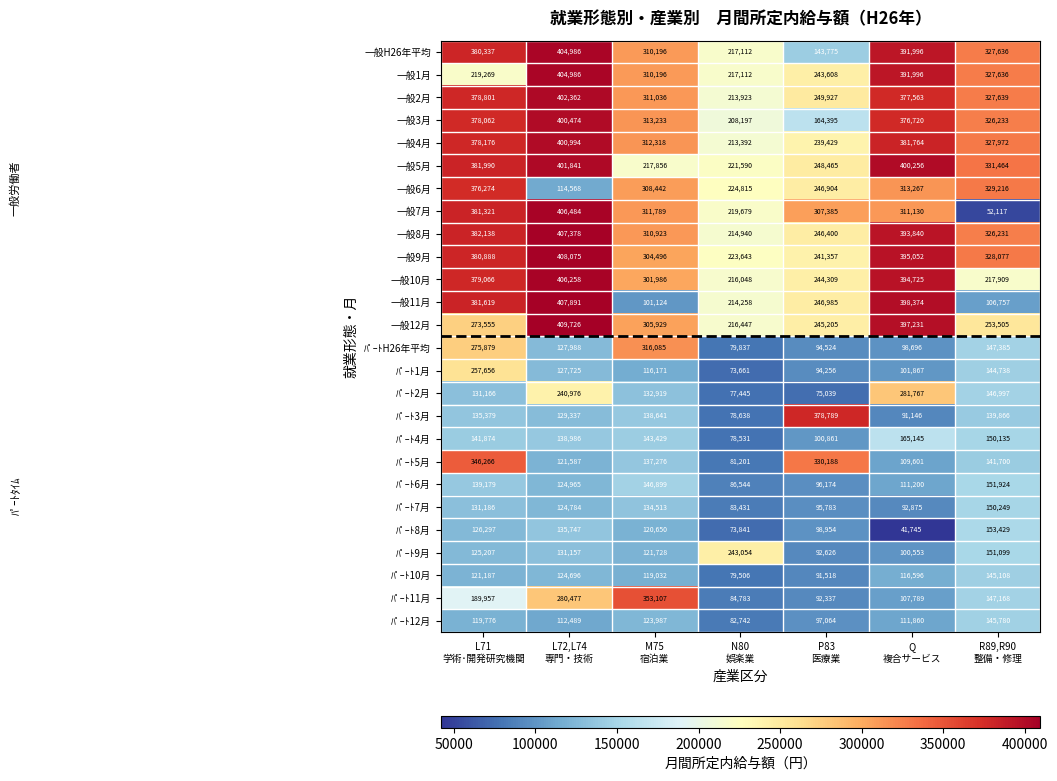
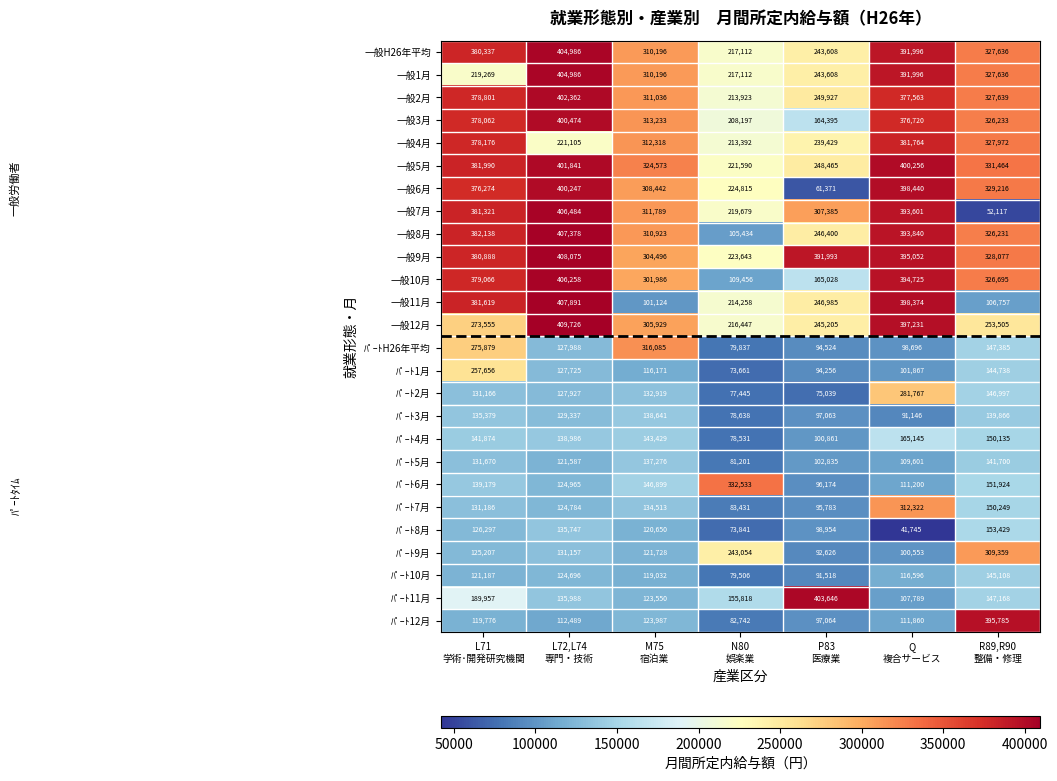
  {
    "一般H26年平均": {
      "L71 学術･開発研究機関": "380,337",
      "L72,L74 専門・技術": "404,986",
      "M75 宿泊業": "310,196",
      "N80 娯楽業": "217,112",
-     "P83 医療業": "143,775",
+     "P83 医療業": "243,608",
      "Q 複合サービス": "391,996",
      "R89,R90 整備・修理": "327,636"
    },
    "一般1月": {
      "L71 学術･開発研究機関": "219,269",
      "L72,L74 専門・技術": "404,986",
      "M75 宿泊業": "310,196",
      "N80 娯楽業": "217,112",
      "P83 医療業": "243,608",
      "Q 複合サービス": "391,996",
      "R89,R90 整備・修理": "327,636"
    },
    "一般2月": {
      "L71 学術･開発研究機関": "378,801",
      "L72,L74 専門・技術": "402,362",
      "M75 宿泊業": "311,036",
      "N80 娯楽業": "213,923",
      "P83 医療業": "249,927",
      "Q 複合サービス": "377,563",
      "R89,R90 整備・修理": "327,639"
    },
    "一般3月": {
      "L71 学術･開発研究機関": "378,062",
      "L72,L74 専門・技術": "400,474",
      "M75 宿泊業": "313,233",
      "N80 娯楽業": "208,197",
      "P83 医療業": "164,395",
      "Q 複合サービス": "376,720",
      "R89,R90 整備・修理": "326,233"
    },
    "一般4月": {
      "L71 学術･開発研究機関": "378,176",
-     "L72,L74 専門・技術": "400,994",
+     "L72,L74 専門・技術": "221,105",
      "M75 宿泊業": "312,318",
      "N80 娯楽業": "213,392",
      "P83 医療業": "239,429",
      "Q 複合サービス": "381,764",
      "R89,R90 整備・修理": "327,972"
    },
    "一般5月": {
      "L71 学術･開発研究機関": "381,990",
      "L72,L74 専門・技術": "401,841",
-     "M75 宿泊業": "217,856",
+     "M75 宿泊業": "324,573",
      "N80 娯楽業": "221,590",
      "P83 医療業": "248,465",
      "Q 複合サービス": "400,256",
      "R89,R90 整備・修理": "331,464"
    },
    "一般6月": {
      "L71 学術･開発研究機関": "376,274",
-     "L72,L74 専門・技術": "114,568",
+     "L72,L74 専門・技術": "400,247",
      "M75 宿泊業": "308,442",
      "N80 娯楽業": "224,815",
-     "P83 医療業": "246,904",
-     "Q 複合サービス": "313,267",
+     "P83 医療業": "61,371",
+     "Q 複合サービス": "398,440",
      "R89,R90 整備・修理": "329,216"
    },
    "一般7月": {
      "L71 学術･開発研究機関": "381,321",
      "L72,L74 専門・技術": "406,484",
      "M75 宿泊業": "311,789",
      "N80 娯楽業": "219,679",
      "P83 医療業": "307,385",
-     "Q 複合サービス": "311,130",
+     "Q 複合サービス": "393,601",
      "R89,R90 整備・修理": "52,117"
    },
    "一般8月": {
      "L71 学術･開発研究機関": "382,138",
      "L72,L74 専門・技術": "407,378",
      "M75 宿泊業": "310,923",
-     "N80 娯楽業": "214,940",
+     "N80 娯楽業": "105,434",
      "P83 医療業": "246,400",
      "Q 複合サービス": "393,840",
      "R89,R90 整備・修理": "326,231"
    },
    "一般9月": {
      "L71 学術･開発研究機関": "380,888",
      "L72,L74 専門・技術": "408,075",
      "M75 宿泊業": "304,496",
      "N80 娯楽業": "223,643",
-     "P83 医療業": "241,357",
+     "P83 医療業": "391,993",
      "Q 複合サービス": "395,052",
      "R89,R90 整備・修理": "328,077"
    },
    "一般10月": {
      "L71 学術･開発研究機関": "379,066",
      "L72,L74 専門・技術": "406,258",
      "M75 宿泊業": "301,986",
-     "N80 娯楽業": "216,048",
-     "P83 医療業": "244,309",
+     "N80 娯楽業": "109,456",
+     "P83 医療業": "165,028",
      "Q 複合サービス": "394,725",
-     "R89,R90 整備・修理": "217,909"
+     "R89,R90 整備・修理": "326,695"
    },
    "一般11月": {
      "L71 学術･開発研究機関": "381,619",
      "L72,L74 専門・技術": "407,891",
      "M75 宿泊業": "101,124",
      "N80 娯楽業": "214,258",
      "P83 医療業": "246,985",
      "Q 複合サービス": "398,374",
      "R89,R90 整備・修理": "106,757"
    },
    "一般12月": {
      "L71 学術･開発研究機関": "273,555",
      "L72,L74 専門・技術": "409,726",
      "M75 宿泊業": "305,929",
      "N80 娯楽業": "216,447",
      "P83 医療業": "245,205",
      "Q 複合サービス": "397,231",
      "R89,R90 整備・修理": "253,505"
    },
    "ﾊﾟｰﾄH26年平均": {
      "L71 学術･開発研究機関": "275,879",
      "L72,L74 専門・技術": "127,988",
      "M75 宿泊業": "316,085",
      "N80 娯楽業": "79,837",
      "P83 医療業": "94,524",
      "Q 複合サービス": "98,696",
      "R89,R90 整備・修理": "147,385"
    },
    "ﾊﾟｰﾄ1月": {
      "L71 学術･開発研究機関": "257,656",
      "L72,L74 専門・技術": "127,725",
      "M75 宿泊業": "116,171",
      "N80 娯楽業": "73,661",
      "P83 医療業": "94,256",
      "Q 複合サービス": "101,867",
      "R89,R90 整備・修理": "144,738"
    },
    "ﾊﾟｰﾄ2月": {
      "L71 学術･開発研究機関": "131,166",
-     "L72,L74 専門・技術": "240,976",
+     "L72,L74 専門・技術": "127,927",
      "M75 宿泊業": "132,919",
      "N80 娯楽業": "77,445",
      "P83 医療業": "75,039",
      "Q 複合サービス": "281,767",
      "R89,R90 整備・修理": "146,997"
    },
    "ﾊﾟｰﾄ3月": {
      "L71 学術･開発研究機関": "135,379",
      "L72,L74 専門・技術": "129,337",
      "M75 宿泊業": "138,641",
      "N80 娯楽業": "78,638",
-     "P83 医療業": "378,789",
+     "P83 医療業": "97,063",
      "Q 複合サービス": "91,146",
      "R89,R90 整備・修理": "139,866"
    },
    "ﾊﾟｰﾄ4月": {
      "L71 学術･開発研究機関": "141,874",
      "L72,L74 専門・技術": "138,986",
      "M75 宿泊業": "143,429",
      "N80 娯楽業": "78,531",
      "P83 医療業": "100,861",
      "Q 複合サービス": "165,145",
      "R89,R90 整備・修理": "150,135"
    },
    "ﾊﾟｰﾄ5月": {
-     "L71 学術･開発研究機関": "346,266",
+     "L71 学術･開発研究機関": "131,670",
      "L72,L74 専門・技術": "121,587",
      "M75 宿泊業": "137,276",
      "N80 娯楽業": "81,201",
-     "P83 医療業": "330,188",
+     "P83 医療業": "102,835",
      "Q 複合サービス": "109,601",
      "R89,R90 整備・修理": "141,700"
    },
    "ﾊﾟｰﾄ6月": {
      "L71 学術･開発研究機関": "139,179",
      "L72,L74 専門・技術": "124,965",
      "M75 宿泊業": "146,899",
-     "N80 娯楽業": "86,544",
+     "N80 娯楽業": "332,533",
      "P83 医療業": "96,174",
      "Q 複合サービス": "111,200",
      "R89,R90 整備・修理": "151,924"
    },
    "ﾊﾟｰﾄ7月": {
      "L71 学術･開発研究機関": "131,186",
      "L72,L74 専門・技術": "124,784",
      "M75 宿泊業": "134,513",
      "N80 娯楽業": "83,431",
      "P83 医療業": "95,783",
-     "Q 複合サービス": "92,875",
+     "Q 複合サービス": "312,322",
      "R89,R90 整備・修理": "150,249"
    },
    "ﾊﾟｰﾄ8月": {
      "L71 学術･開発研究機関": "126,297",
      "L72,L74 専門・技術": "135,747",
      "M75 宿泊業": "120,650",
      "N80 娯楽業": "73,841",
      "P83 医療業": "98,954",
      "Q 複合サービス": "41,745",
      "R89,R90 整備・修理": "153,429"
    },
    "ﾊﾟｰﾄ9月": {
      "L71 学術･開発研究機関": "125,207",
      "L72,L74 専門・技術": "131,157",
      "M75 宿泊業": "121,728",
      "N80 娯楽業": "243,054",
      "P83 医療業": "92,626",
      "Q 複合サービス": "100,553",
-     "R89,R90 整備・修理": "151,099"
+     "R89,R90 整備・修理": "309,359"
    },
    "ﾊﾟｰﾄ10月": {
      "L71 学術･開発研究機関": "121,187",
      "L72,L74 専門・技術": "124,696",
      "M75 宿泊業": "119,032",
      "N80 娯楽業": "79,506",
      "P83 医療業": "91,518",
      "Q 複合サービス": "116,596",
      "R89,R90 整備・修理": "145,108"
    },
    "ﾊﾟｰﾄ11月": {
      "L71 学術･開発研究機関": "189,957",
-     "L72,L74 専門・技術": "280,477",
-     "M75 宿泊業": "353,107",
-     "N80 娯楽業": "84,783",
-     "P83 医療業": "92,337",
+     "L72,L74 専門・技術": "135,988",
+     "M75 宿泊業": "123,550",
+     "N80 娯楽業": "155,818",
+     "P83 医療業": "403,646",
      "Q 複合サービス": "107,789",
      "R89,R90 整備・修理": "147,168"
    },
    "ﾊﾟｰﾄ12月": {
      "L71 学術･開発研究機関": "119,776",
      "L72,L74 専門・技術": "112,489",
      "M75 宿泊業": "123,987",
      "N80 娯楽業": "82,742",
      "P83 医療業": "97,064",
      "Q 複合サービス": "111,860",
-     "R89,R90 整備・修理": "145,780"
+     "R89,R90 整備・修理": "395,785"
    }
  }
